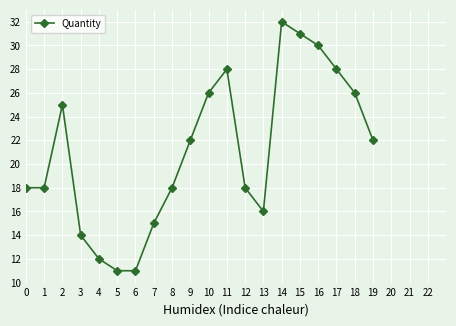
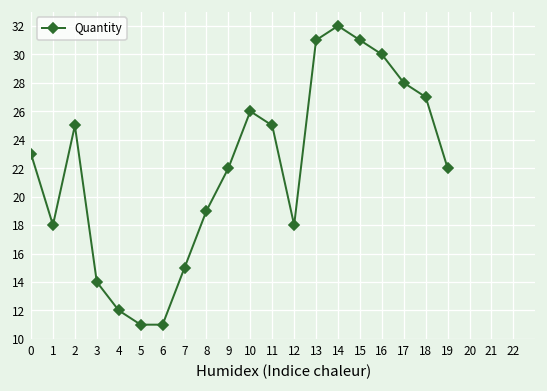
  {
-   "0": 18,
+   "0": 23,
    "1": 18,
    "2": 25,
    "3": 14,
    "4": 12,
    "5": 11,
    "6": 11,
    "7": 15,
-   "8": 18,
+   "8": 19,
    "9": 22,
    "10": 26,
-   "11": 28,
+   "11": 25,
    "12": 18,
-   "13": 16,
+   "13": 31,
    "14": 32,
    "15": 31,
    "16": 30,
    "17": 28,
-   "18": 26,
+   "18": 27,
    "19": 22
  }
